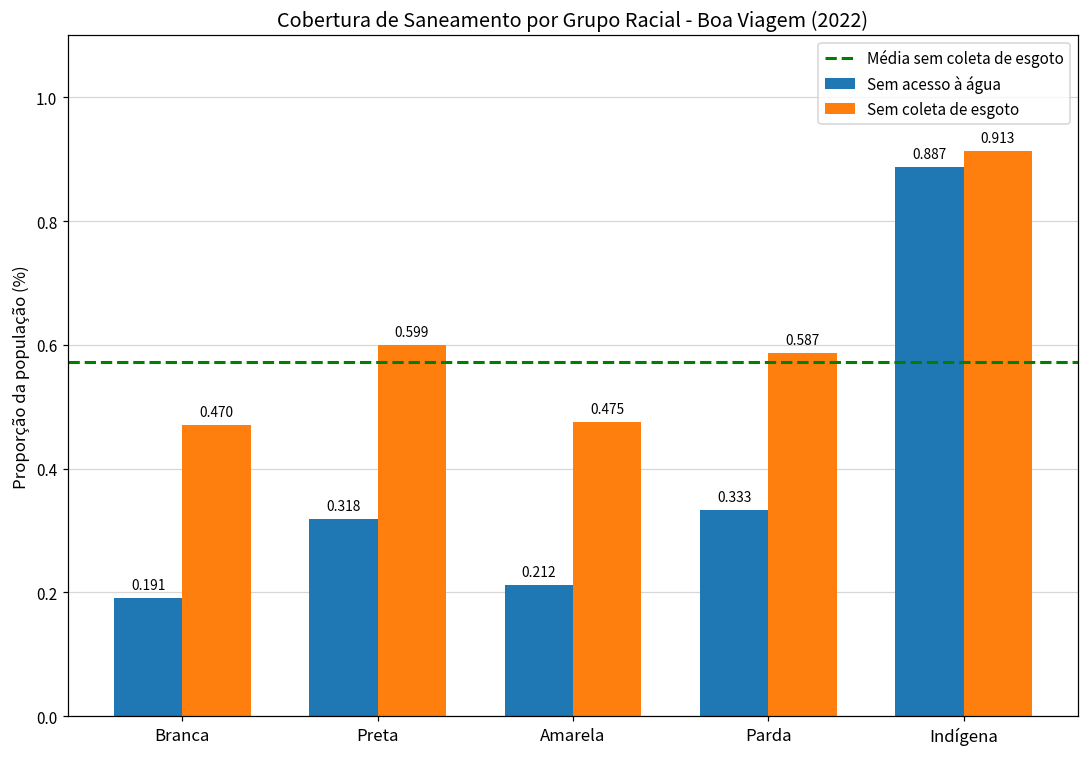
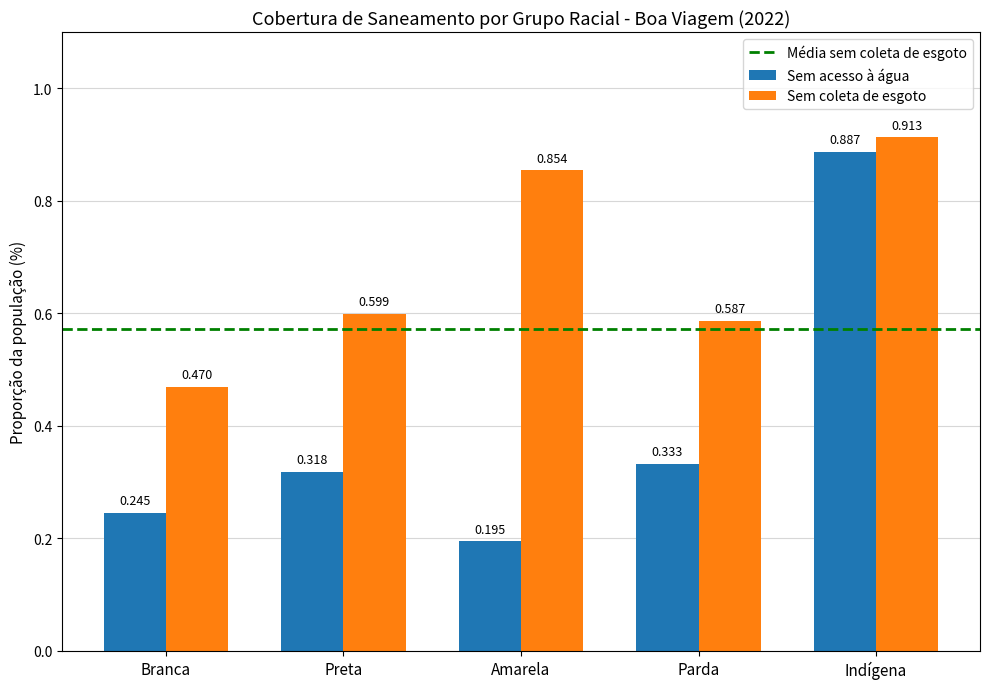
  {
    "Sem acesso à água": {
-     "Branca": 0.191,
+     "Branca": 0.245,
      "Preta": 0.318,
-     "Amarela": 0.212,
+     "Amarela": 0.195,
      "Parda": 0.333,
      "Indígena": 0.887
    },
    "Sem coleta de esgoto": {
      "Branca": 0.470,
      "Preta": 0.599,
-     "Amarela": 0.475,
+     "Amarela": 0.854,
      "Parda": 0.587,
      "Indígena": 0.913
    }
  }
